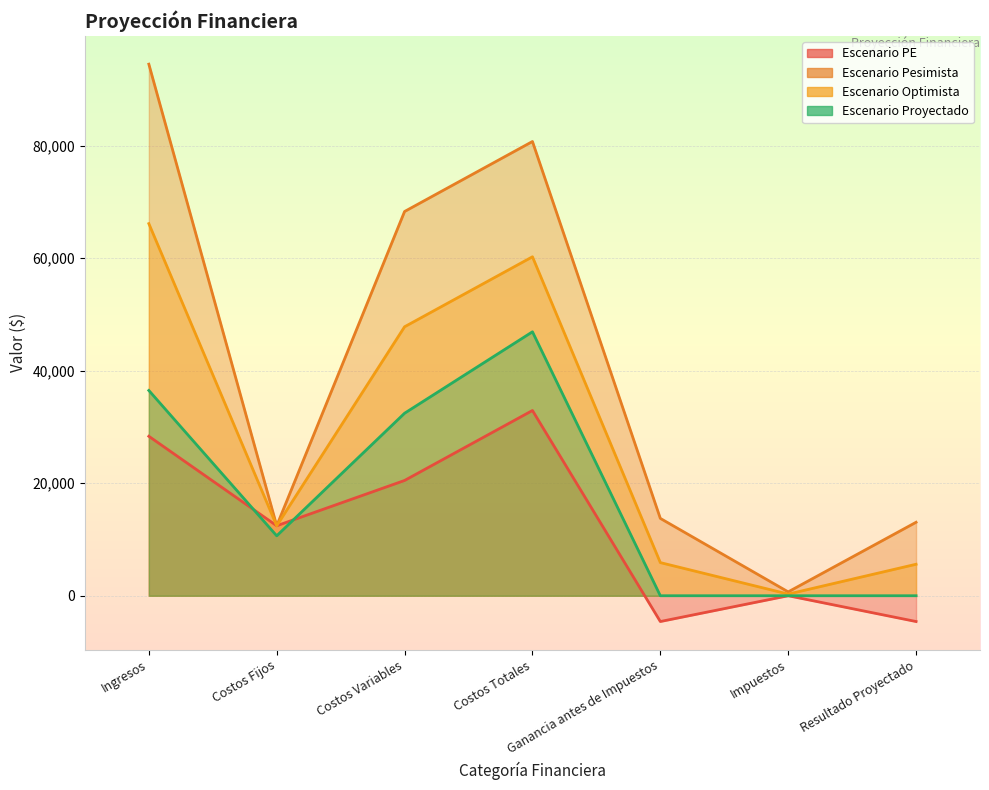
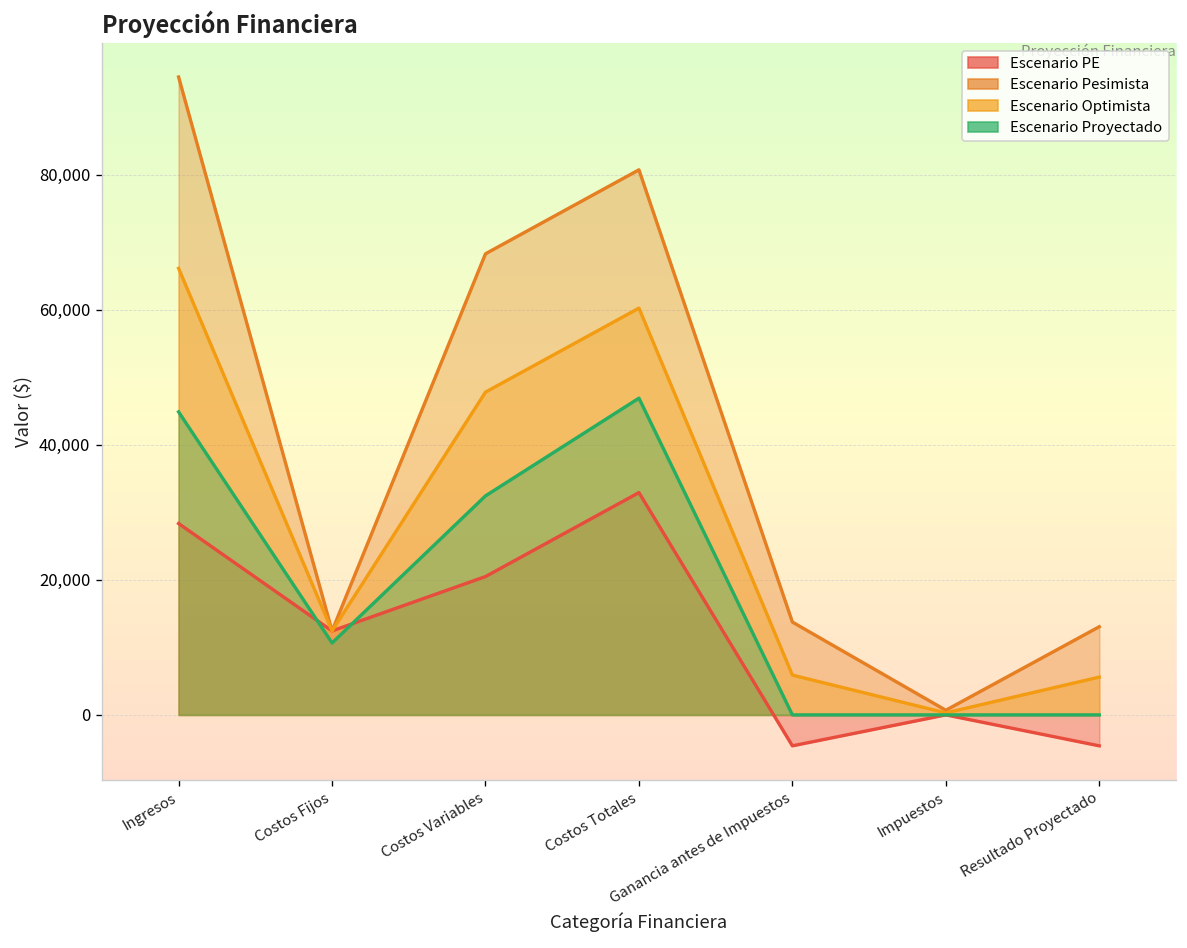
  {
    "Escenario Proyectado": {
-     "Ingresos": "36,000",
+     "Ingresos": "45,000",
      "Costos Fijos": "11,000",
      "Costos Variables": "32,000",
      "Costos Totales": "47,000"
    }
  }
